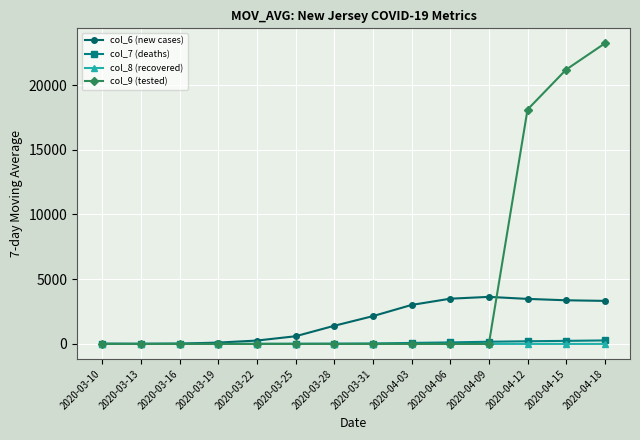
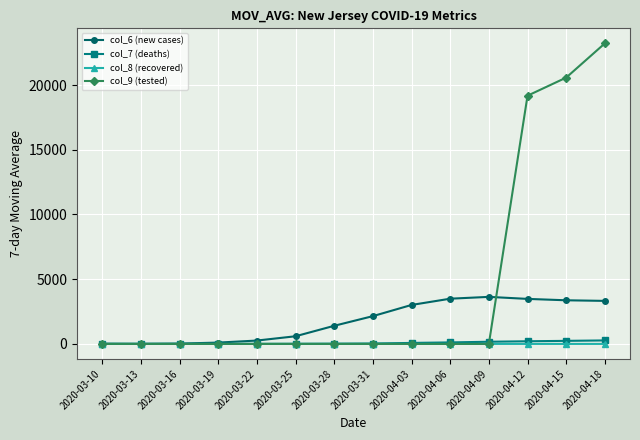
  {
    "col_8 (recovered)": {
      "2020-04-12": 0,
      "2020-04-15": 0,
      "2020-04-18": 0
    },
    "col_9 (tested)": {
-     "2020-04-12": 18100,
-     "2020-04-15": 21200,
+     "2020-04-12": 19200,
+     "2020-04-15": 20600,
      "2020-04-18": 23200
    }
  }
